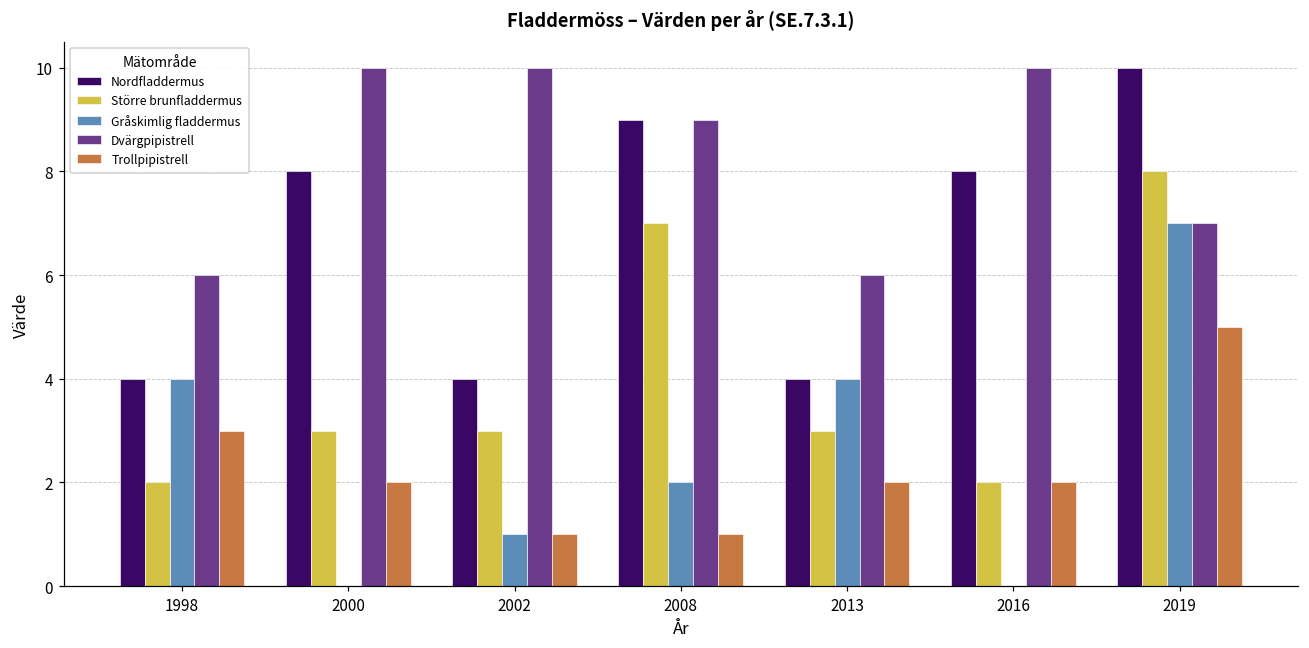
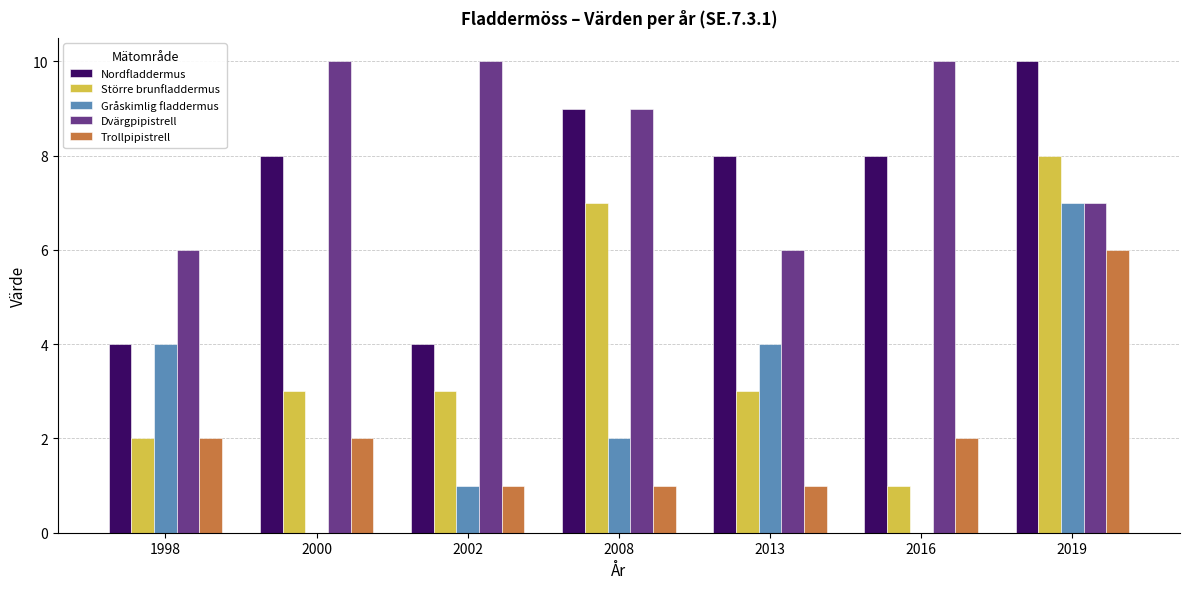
  {
    "Nordfladdermus": {
      "1998": 4,
      "2000": 8,
      "2002": 4,
      "2008": 9,
-     "2013": 4,
+     "2013": 8,
      "2016": 8,
      "2019": 10
    },
    "Större brunfladdermus": {
      "1998": 2,
      "2000": 3,
      "2002": 3,
      "2008": 7,
      "2013": 3,
-     "2016": 2,
+     "2016": 1,
      "2019": 8
    },
    "Gråskimlig fladdermus": {
      "1998": 4,
      "2000": 0,
      "2002": 1,
      "2008": 2,
      "2013": 4,
      "2016": 0,
      "2019": 7
    },
    "Dvärgpipistrell": {
      "1998": 6,
      "2000": 10,
      "2002": 10,
      "2008": 9,
      "2013": 6,
      "2016": 10,
      "2019": 7
    },
    "Trollpipistrell": {
-     "1998": 3,
+     "1998": 2,
      "2000": 2,
      "2002": 1,
      "2008": 1,
-     "2013": 2,
+     "2013": 1,
      "2016": 2,
-     "2019": 5
+     "2019": 6
    }
  }
